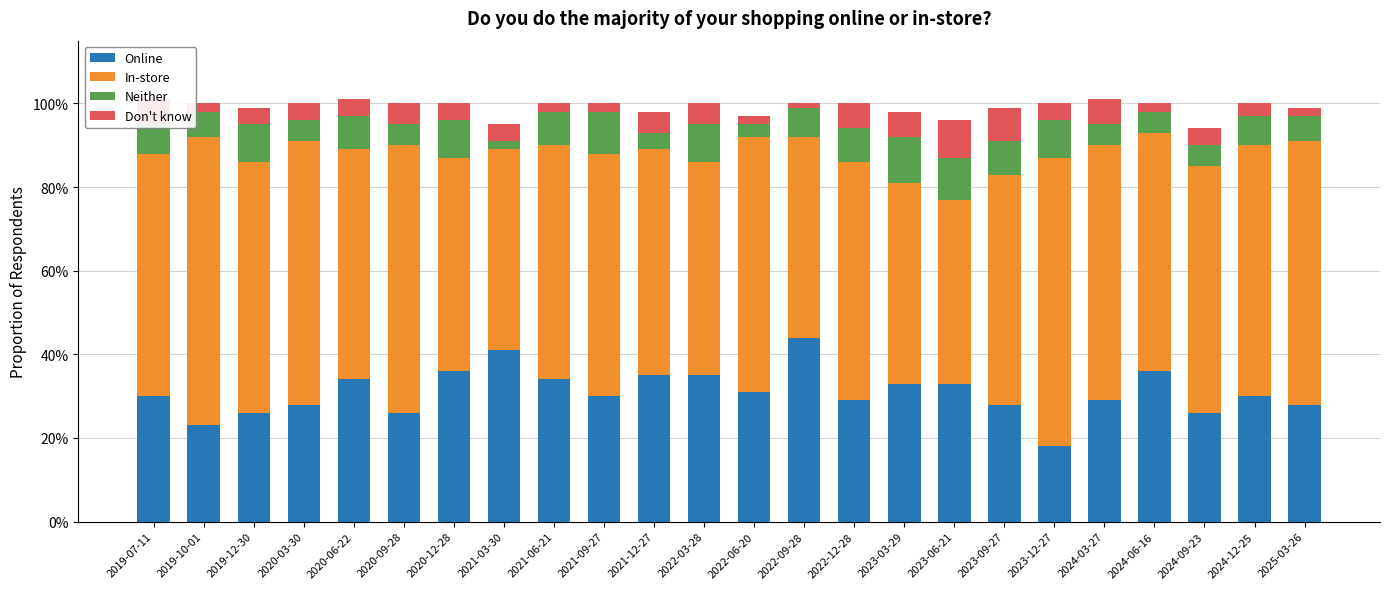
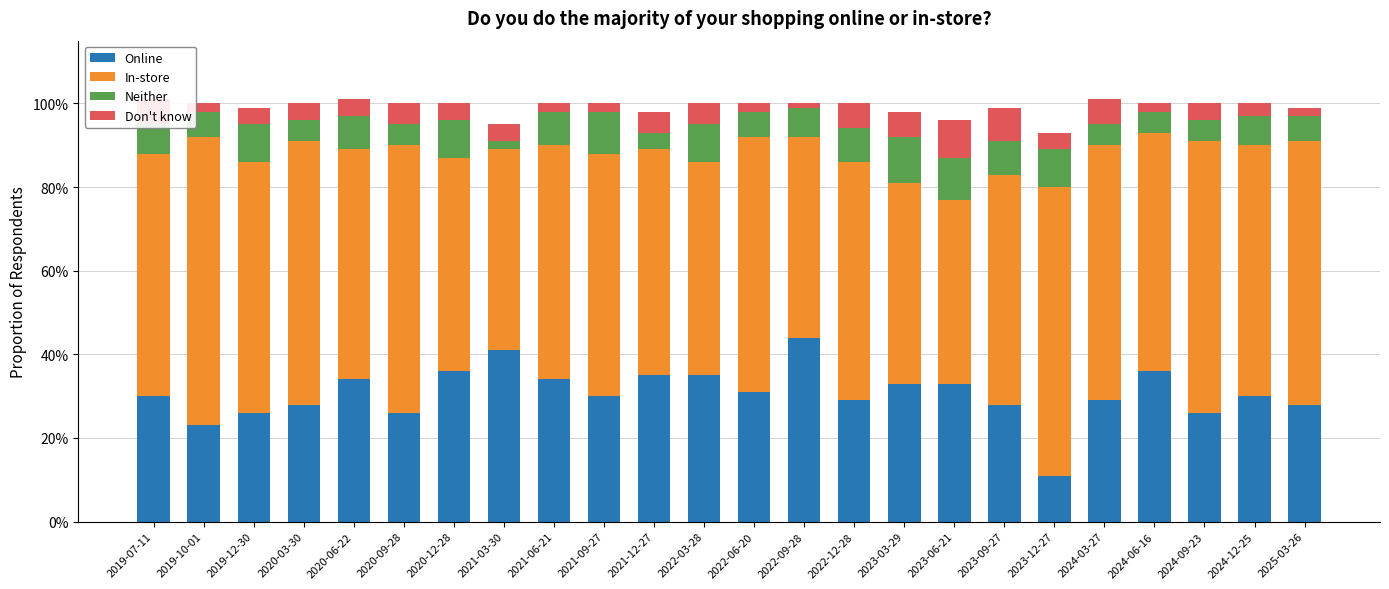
  {
    "Online": {
      "2019-07-11": "30%",
      "2019-10-01": "23%",
      "2019-12-30": "26%",
      "2020-03-30": "28%",
      "2020-06-22": "34%",
      "2020-09-28": "26%",
      "2020-12-28": "36%",
      "2021-03-30": "41%",
      "2021-06-21": "34%",
      "2021-09-27": "30%",
      "2021-12-27": "35%",
      "2022-03-28": "35%",
      "2022-06-20": "31%",
      "2022-09-28": "44%",
      "2022-12-28": "29%",
      "2023-03-29": "33%",
      "2023-06-21": "33%",
      "2023-09-27": "28%",
-     "2023-12-27": "18%",
+     "2023-12-27": "11%",
      "2024-03-27": "29%",
      "2024-06-16": "36%",
      "2024-09-23": "26%",
      "2024-12-25": "30%",
      "2025-03-26": "28%"
    },
    "In-store": {
      "2019-07-11": "58%",
      "2019-10-01": "69%",
      "2019-12-30": "60%",
      "2020-03-30": "63%",
      "2020-06-22": "55%",
      "2020-09-28": "64%",
      "2020-12-28": "51%",
      "2021-03-30": "48%",
      "2021-06-21": "56%",
      "2021-09-27": "58%",
      "2021-12-27": "54%",
      "2022-03-28": "51%",
      "2022-06-20": "61%",
      "2022-09-28": "48%",
      "2022-12-28": "57%",
      "2023-03-29": "48%",
      "2023-06-21": "44%",
      "2023-09-27": "55%",
      "2023-12-27": "69%",
      "2024-03-27": "61%",
      "2024-06-16": "57%",
-     "2024-09-23": "59%",
+     "2024-09-23": "65%",
      "2024-12-25": "60%",
      "2025-03-26": "63%"
    },
    "Neither": {
      "2019-10-01": "6%",
      "2019-12-30": "9%",
      "2020-03-30": "5%",
      "2020-06-22": "8%",
      "2020-09-28": "5%",
      "2020-12-28": "9%",
      "2021-03-30": "2%",
      "2021-06-21": "8%",
      "2021-09-27": "10%",
      "2021-12-27": "4%",
      "2022-03-28": "9%",
-     "2022-06-20": "3%",
+     "2022-06-20": "6%",
      "2022-09-28": "7%",
      "2022-12-28": "8%",
      "2023-03-29": "11%",
      "2023-06-21": "10%",
      "2023-09-27": "8%",
      "2023-12-27": "9%",
      "2024-03-27": "5%",
      "2024-06-16": "5%",
      "2024-09-23": "5%",
      "2024-12-25": "7%",
      "2025-03-26": "6%"
    },
    "Don't know": {
      "2019-10-01": "2%",
      "2019-12-30": "4%",
      "2020-03-30": "4%",
      "2020-06-22": "4%",
      "2020-09-28": "5%",
      "2020-12-28": "4%",
      "2021-03-30": "4%",
      "2021-06-21": "2%",
      "2021-09-27": "2%",
      "2021-12-27": "5%",
      "2022-03-28": "5%",
      "2022-06-20": "2%",
      "2022-09-28": "1%",
      "2022-12-28": "6%",
      "2023-03-29": "6%",
      "2023-06-21": "9%",
      "2023-09-27": "8%",
      "2023-12-27": "4%",
      "2024-03-27": "6%",
      "2024-06-16": "2%",
      "2024-09-23": "4%",
      "2024-12-25": "3%",
      "2025-03-26": "2%"
    }
  }
